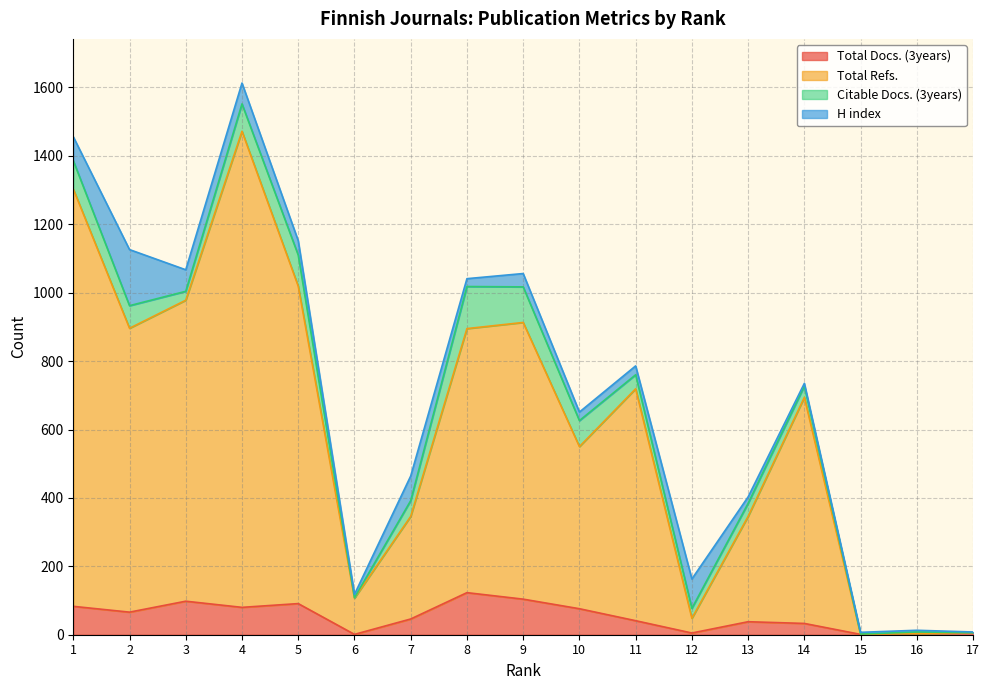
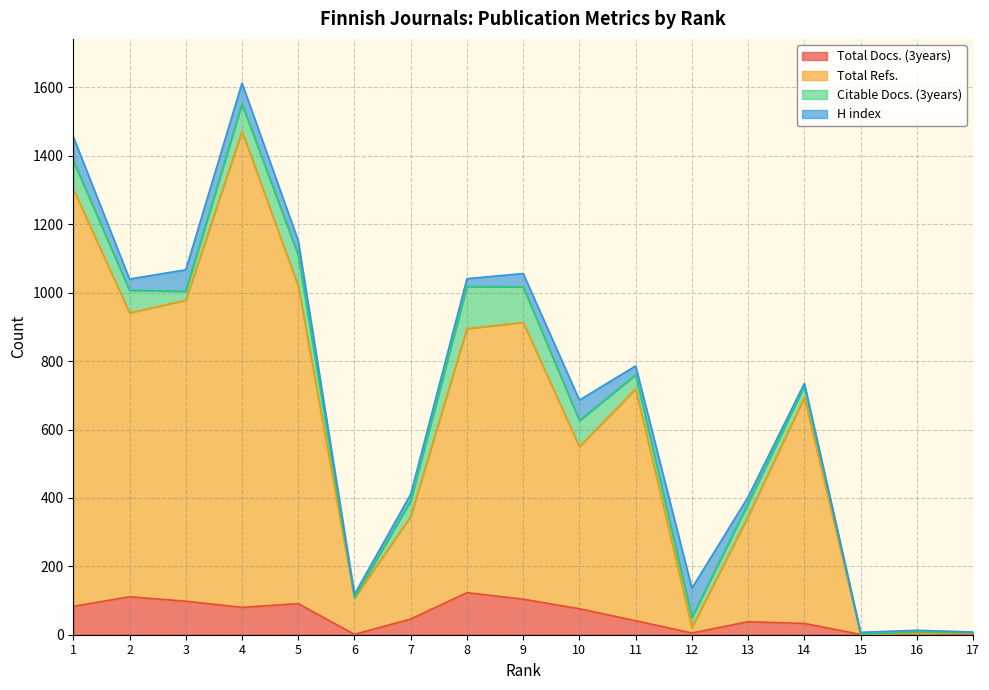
  {
    "Total Docs. (3years)": {
      "1": 80,
-     "2": 70,
+     "2": 110,
      "3": 100,
      "4": 80,
      "5": 90,
      "6": 0,
      "7": 50,
      "8": 120,
      "9": 100,
      "10": 80,
      "11": 40,
      "12": 10,
      "13": 40,
      "14": 30
    },
    "Total Refs.": {
      "1": 1220,
      "2": 830,
      "3": 880,
      "4": 1390,
      "5": 930,
      "7": 300,
      "8": 770,
      "9": 810,
      "10": 470,
      "11": 680,
-     "12": 40,
+     "12": 20,
      "13": 310,
      "14": 660
    },
    "Citable Docs. (3years)": {
      "1": 80,
      "2": 70,
      "3": 30,
      "4": 80,
      "5": 90,
      "7": 50,
      "8": 120,
      "9": 100,
      "10": 80,
      "11": 40,
      "12": 30,
      "13": 40,
      "14": 30
    },
    "H index": {
      "1": 70,
-     "2": 160,
+     "2": 30,
      "3": 60,
      "4": 60,
      "5": 40,
      "6": 10,
-     "7": 70,
+     "7": 20,
      "8": 20,
      "9": 40,
-     "10": 30,
+     "10": 60,
      "11": 30,
      "12": 90,
      "13": 20,
      "14": 10
    }
  }
